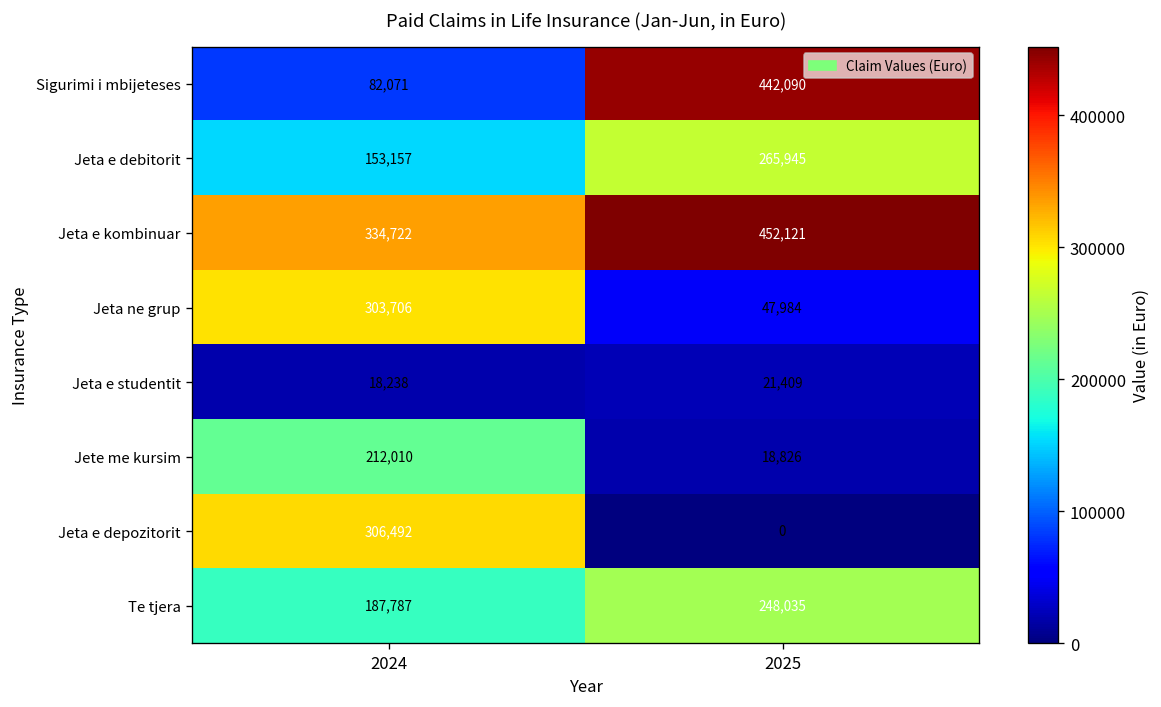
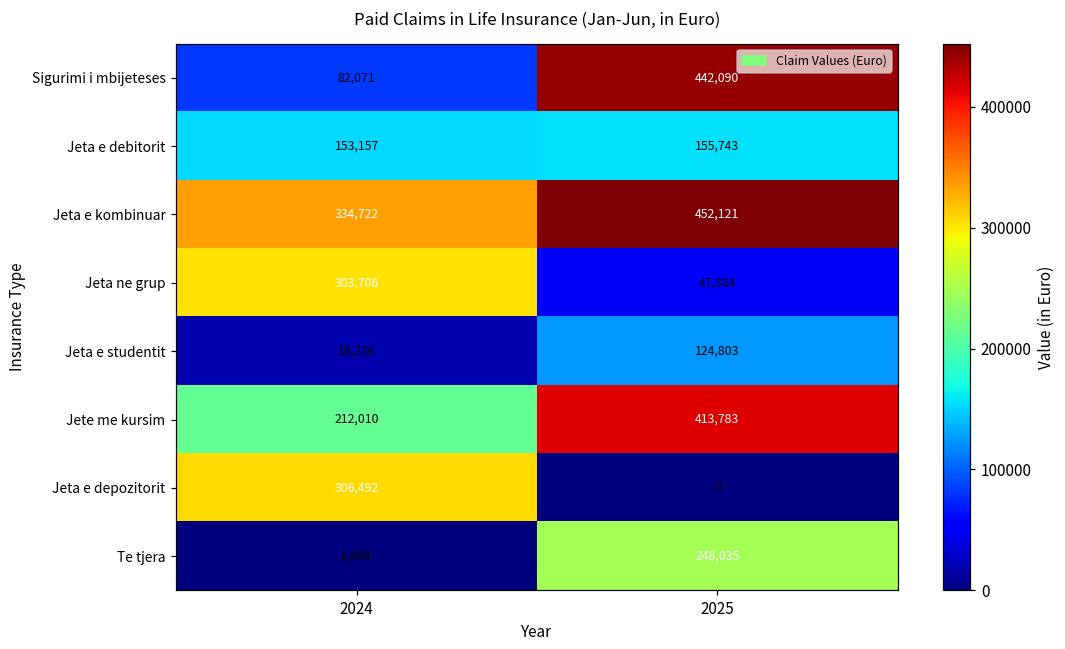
  {
    "Sigurimi i mbijeteses": {
      "2024": "82,071",
      "2025": "442,090"
    },
    "Jeta e debitorit": {
      "2024": "153,157",
-     "2025": "265,945"
+     "2025": "155,743"
    },
    "Jeta e kombinuar": {
      "2024": "334,722",
      "2025": "452,121"
    },
    "Jeta ne grup": {
      "2024": "303,706",
      "2025": "47,984"
    },
    "Jeta e studentit": {
      "2024": "18,238",
-     "2025": "21,409"
+     "2025": "124,803"
    },
    "Jete me kursim": {
      "2024": "212,010",
-     "2025": "18,826"
+     "2025": "413,783"
    },
    "Jeta e depozitorit": {
      "2024": "306,492",
      "2025": "0"
    },
    "Te tjera": {
-     "2024": "187,787",
+     "2024": "1,664",
      "2025": "248,035"
    }
  }
